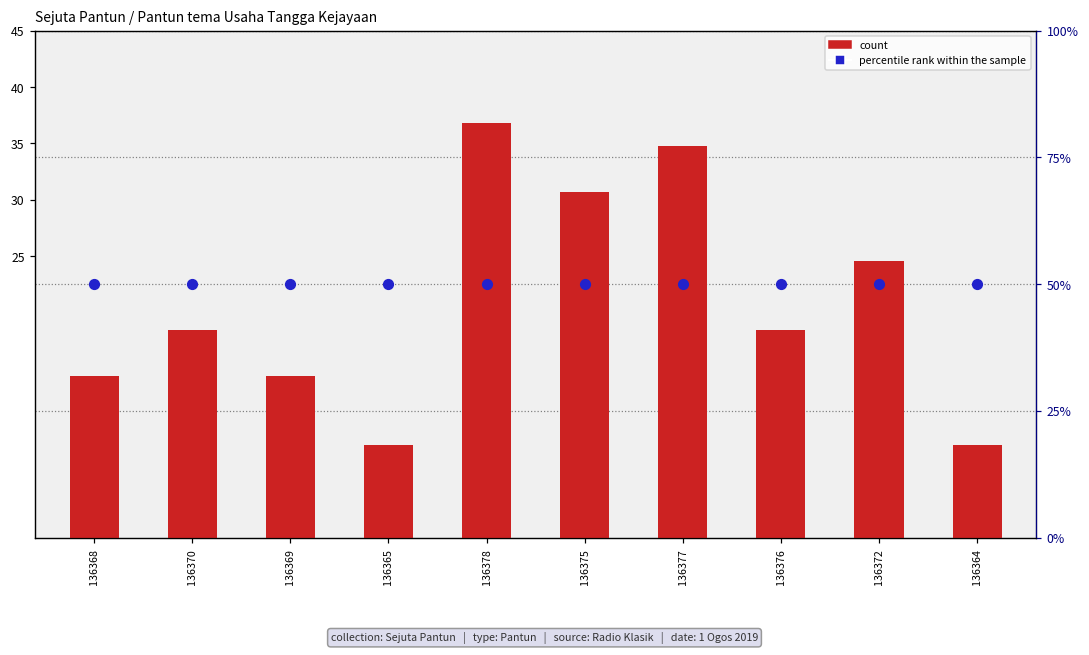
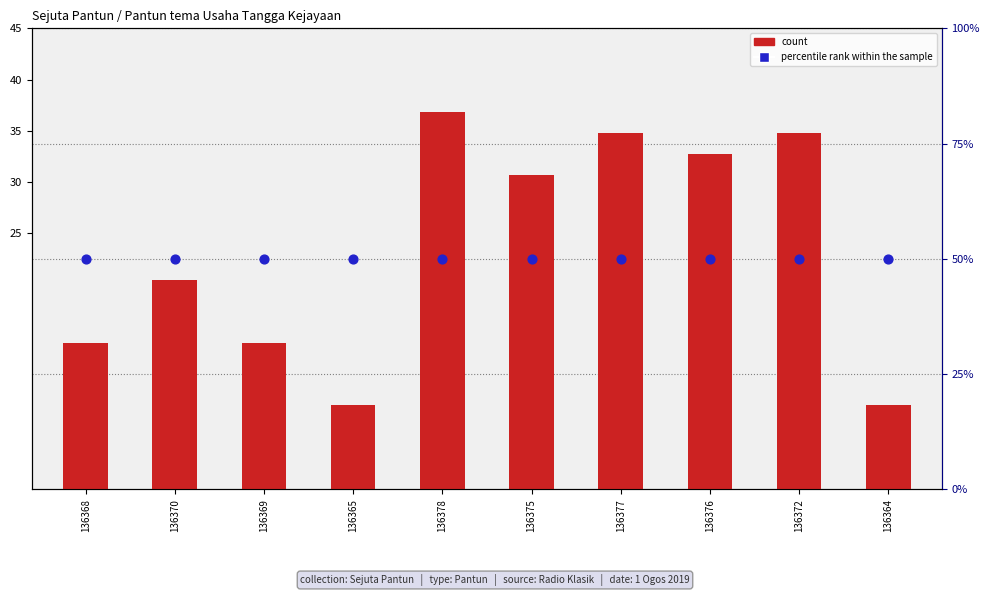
  {
    "count": {
      "136368": 14.3,
-     "136370": 18.4,
+     "136370": 20.5,
      "136369": 14.3,
      "136365": 8.2,
      "136378": 36.8,
      "136375": 30.7,
      "136377": 34.8,
-     "136376": 18.4,
-     "136372": 24.5,
+     "136376": 32.7,
+     "136372": 34.8,
      "136364": 8.2
    }
  }
